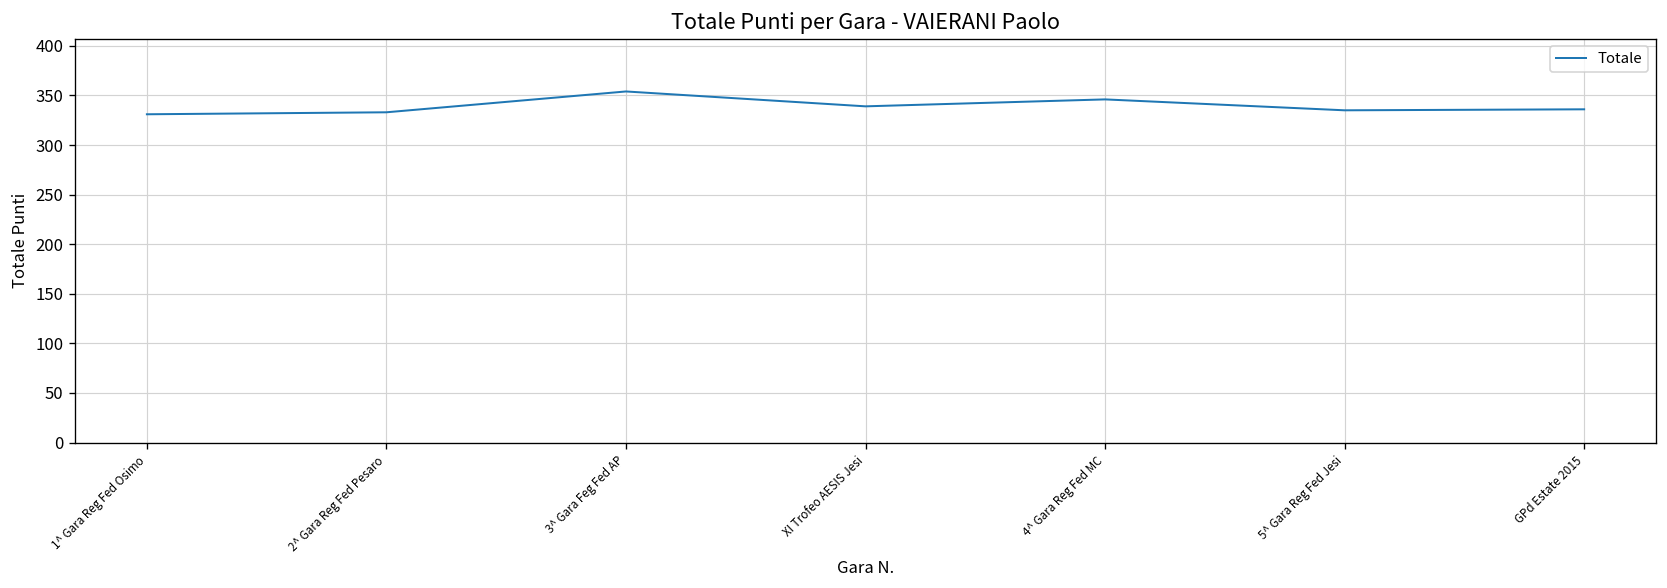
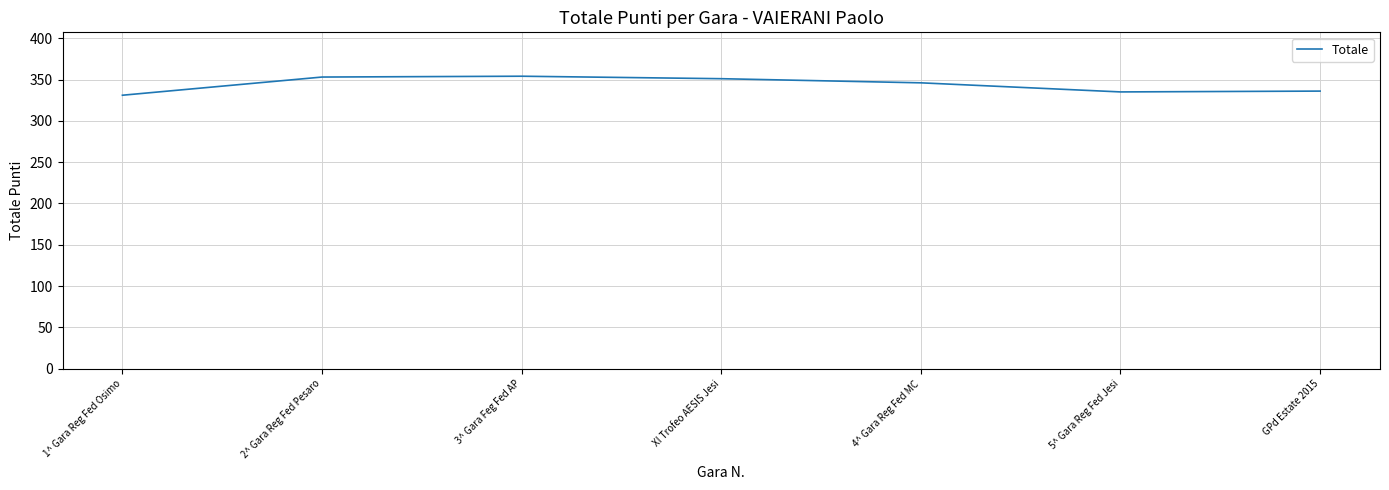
  {
    "1^ Gara Reg Fed Osimo": 330,
-   "2^ Gara Reg Fed Pesaro": 330,
+   "2^ Gara Reg Fed Pesaro": 350,
    "3^ Gara Feg Fed AP": 350,
-   "XI Trofeo AESIS Jesi": 340,
+   "XI Trofeo AESIS Jesi": 350,
    "4^ Gara Reg Fed MC": 350,
    "5^ Gara Reg Fed Jesi": 340,
    "GPd Estate 2015": 340
  }
